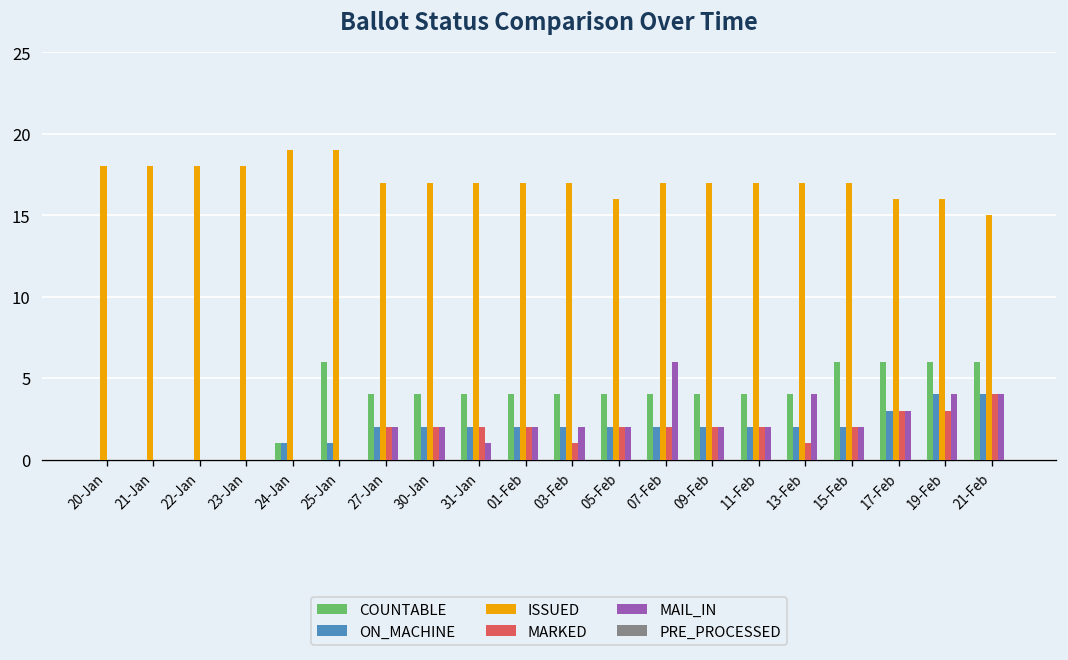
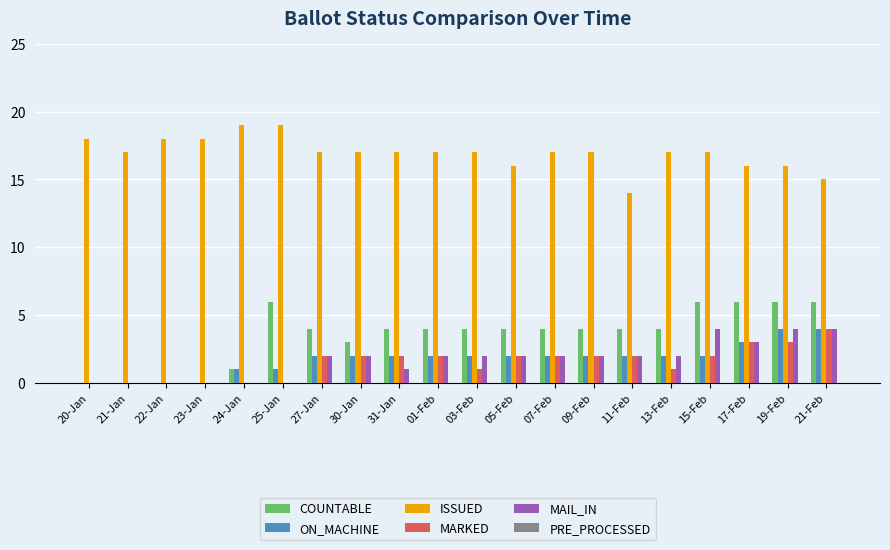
  {
    "COUNTABLE": {
      "20-Jan": 0,
      "21-Jan": 0,
      "22-Jan": 0,
      "23-Jan": 0,
      "24-Jan": 1,
      "25-Jan": 6,
      "27-Jan": 4,
-     "30-Jan": 4,
+     "30-Jan": 3,
      "31-Jan": 4,
      "01-Feb": 4,
      "03-Feb": 4,
      "05-Feb": 4,
      "07-Feb": 4,
      "09-Feb": 4,
      "11-Feb": 4,
      "13-Feb": 4,
      "15-Feb": 6,
      "17-Feb": 6,
      "19-Feb": 6,
      "21-Feb": 6
    },
    "ON_MACHINE": {
      "20-Jan": 0,
      "21-Jan": 0,
      "22-Jan": 0,
      "23-Jan": 0,
      "24-Jan": 1,
      "25-Jan": 1,
      "27-Jan": 2,
      "30-Jan": 2,
      "31-Jan": 2,
      "01-Feb": 2,
      "03-Feb": 2,
      "05-Feb": 2,
      "07-Feb": 2,
      "09-Feb": 2,
      "11-Feb": 2,
      "13-Feb": 2,
      "15-Feb": 2,
      "17-Feb": 3,
      "19-Feb": 4,
      "21-Feb": 4
    },
    "ISSUED": {
      "20-Jan": 18,
-     "21-Jan": 18,
+     "21-Jan": 17,
      "22-Jan": 18,
      "23-Jan": 18,
      "24-Jan": 19,
      "25-Jan": 19,
      "27-Jan": 17,
      "30-Jan": 17,
      "31-Jan": 17,
      "01-Feb": 17,
      "03-Feb": 17,
      "05-Feb": 16,
      "07-Feb": 17,
      "09-Feb": 17,
-     "11-Feb": 17,
+     "11-Feb": 14,
      "13-Feb": 17,
      "15-Feb": 17,
      "17-Feb": 16,
      "19-Feb": 16,
      "21-Feb": 15
    },
    "MARKED": {
      "20-Jan": 0,
      "21-Jan": 0,
      "22-Jan": 0,
      "23-Jan": 0,
      "24-Jan": 0,
      "25-Jan": 0,
      "27-Jan": 2,
      "30-Jan": 2,
      "31-Jan": 2,
      "01-Feb": 2,
      "03-Feb": 1,
      "05-Feb": 2,
      "07-Feb": 2,
      "09-Feb": 2,
      "11-Feb": 2,
      "13-Feb": 1,
      "15-Feb": 2,
      "17-Feb": 3,
      "19-Feb": 3,
      "21-Feb": 4
    },
    "MAIL_IN": {
      "20-Jan": 0,
      "21-Jan": 0,
      "22-Jan": 0,
      "23-Jan": 0,
      "24-Jan": 0,
      "25-Jan": 0,
      "27-Jan": 2,
      "30-Jan": 2,
      "31-Jan": 1,
      "01-Feb": 2,
      "03-Feb": 2,
      "05-Feb": 2,
-     "07-Feb": 6,
+     "07-Feb": 2,
      "09-Feb": 2,
      "11-Feb": 2,
-     "13-Feb": 4,
-     "15-Feb": 2,
+     "13-Feb": 2,
+     "15-Feb": 4,
      "17-Feb": 3,
      "19-Feb": 4,
      "21-Feb": 4
    },
    "PRE_PROCESSED": {
      "20-Jan": 0,
      "21-Jan": 0,
      "22-Jan": 0,
      "23-Jan": 0,
      "24-Jan": 0,
      "25-Jan": 0,
      "27-Jan": 0,
      "30-Jan": 0,
      "31-Jan": 0,
      "01-Feb": 0,
      "03-Feb": 0,
      "05-Feb": 0,
      "07-Feb": 0,
      "09-Feb": 0,
      "11-Feb": 0,
      "13-Feb": 0,
      "15-Feb": 0,
      "17-Feb": 0,
      "19-Feb": 0,
      "21-Feb": 0
    }
  }
